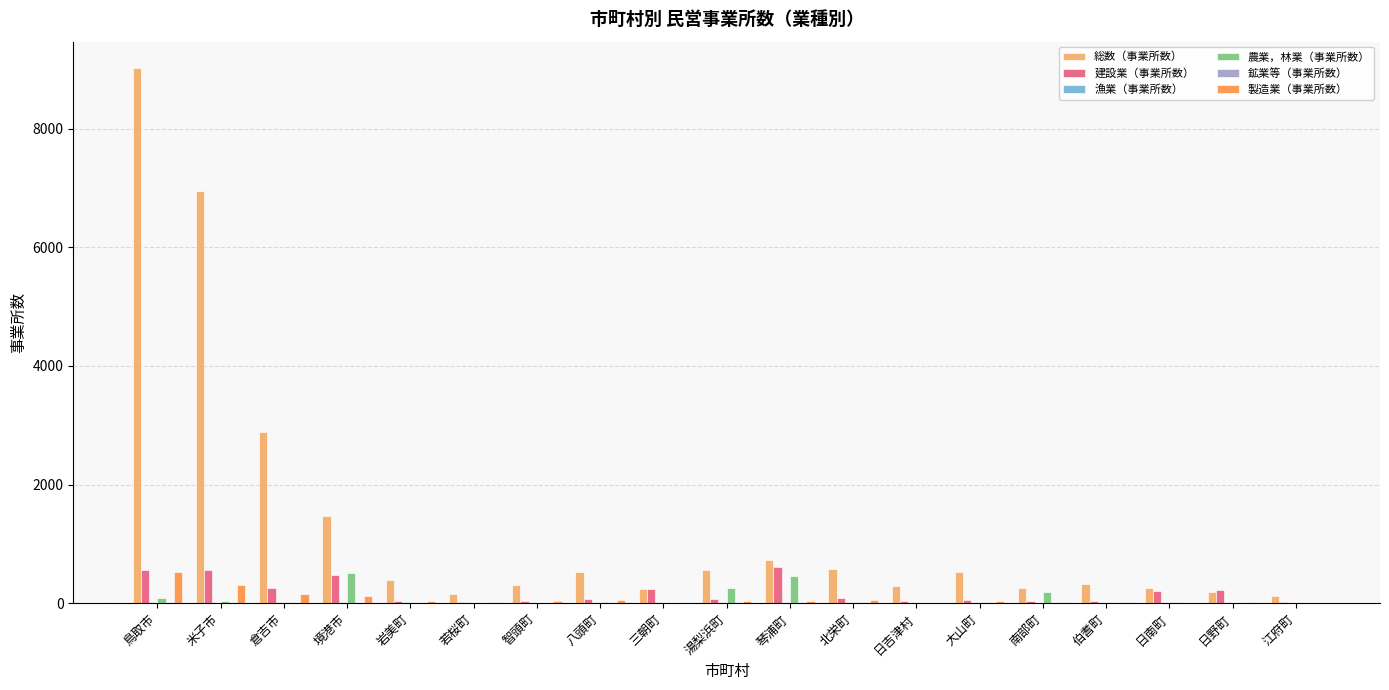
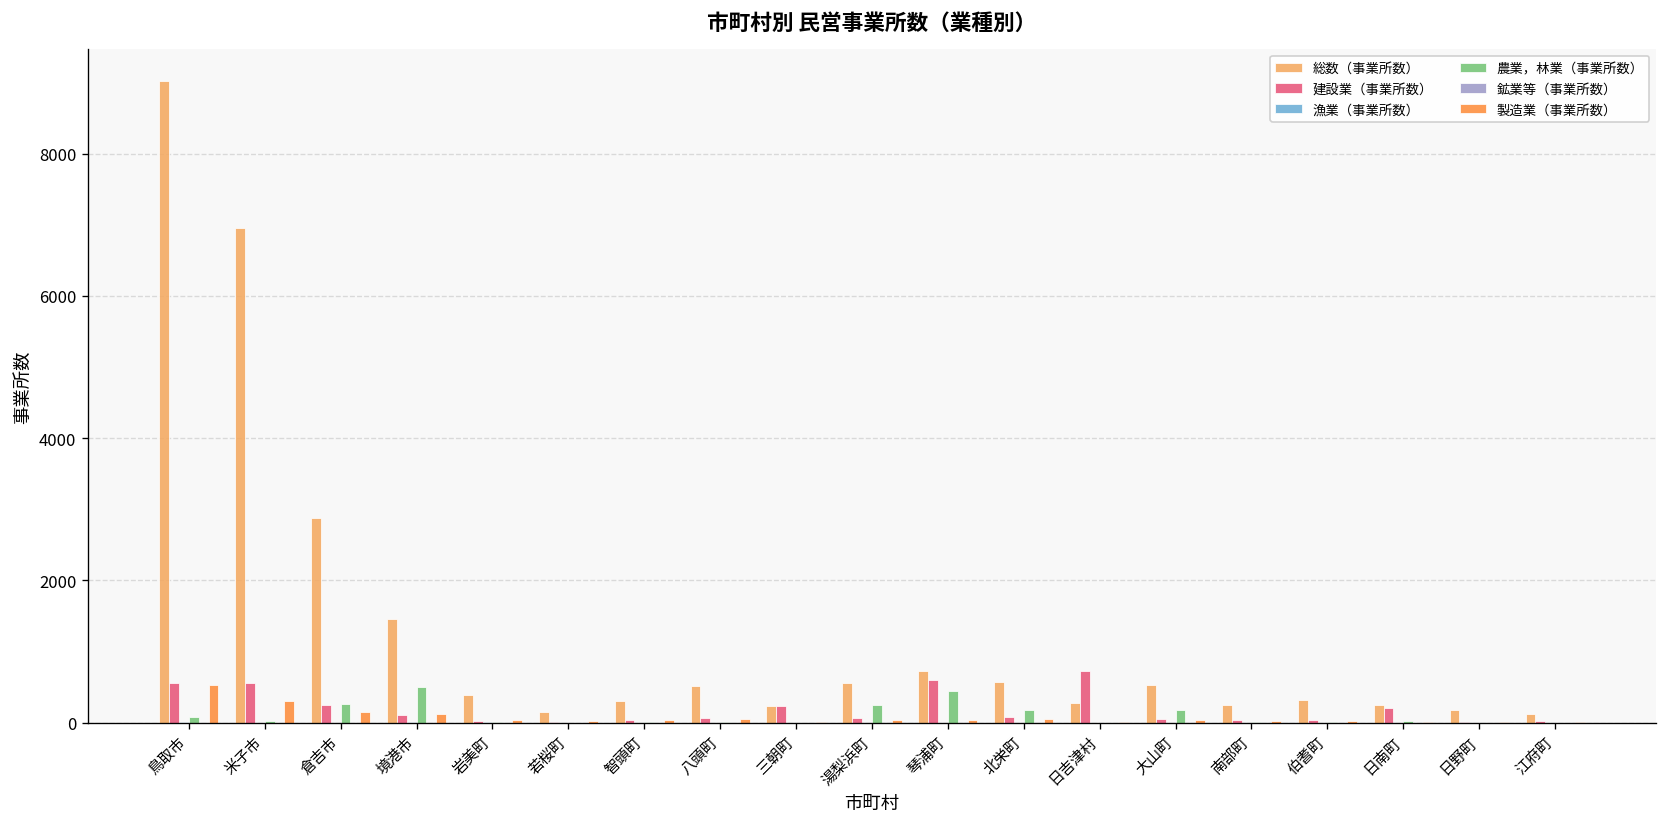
  {
    "建設業（事業所数）": {
      "鳥取市": 600,
      "米子市": 600,
      "倉吉市": 200,
-     "境港市": 500,
+     "境港市": 100,
      "八頭町": 100,
      "三朝町": 200,
      "湯梨浜町": 100,
      "琴浦町": 600,
      "北栄町": 100,
-     "日吉津村": 0,
+     "日吉津村": 700,
      "大山町": 100,
      "日南町": 200,
-     "日野町": 200
+     "日野町": 0
    },
    "農業，林業（事業所数）": {
      "鳥取市": 100,
-     "倉吉市": 0,
+     "倉吉市": 300,
      "境港市": 500,
      "湯梨浜町": 200,
      "琴浦町": 500,
-     "北栄町": 0,
-     "大山町": 0,
-     "南部町": 200
+     "北栄町": 200,
+     "大山町": 200,
+     "南部町": 0
    }
  }
